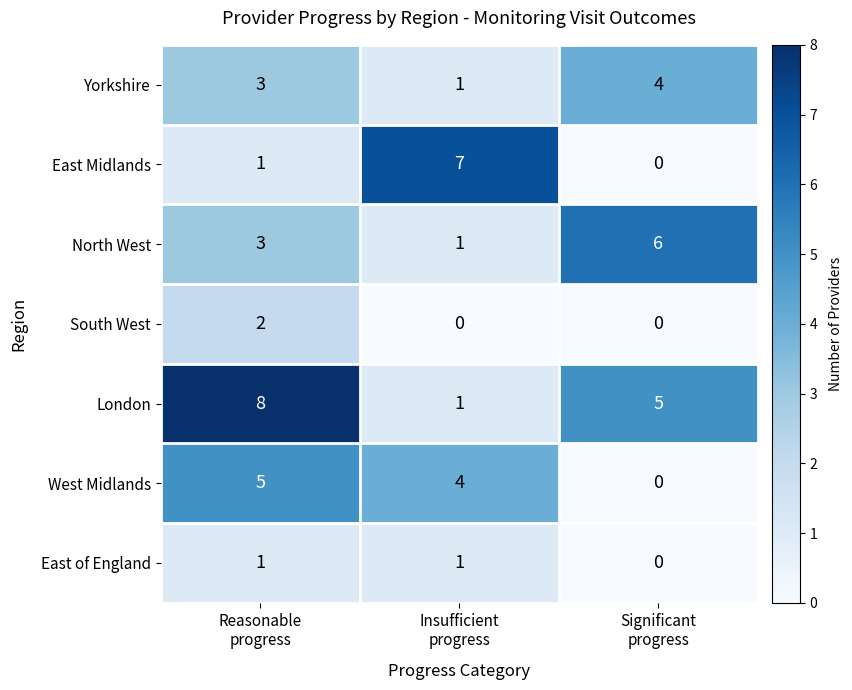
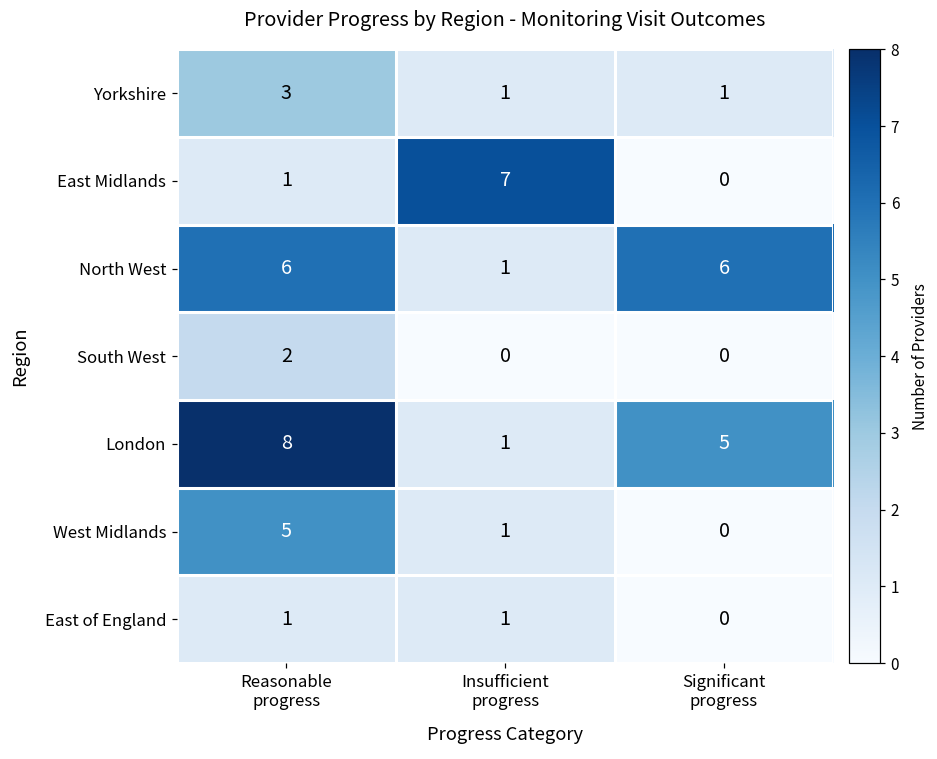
  {
    "Yorkshire": {
      "Reasonable progress": 3,
      "Insufficient progress": 1,
-     "Significant progress": 4
+     "Significant progress": 1
    },
    "East Midlands": {
      "Reasonable progress": 1,
      "Insufficient progress": 7,
      "Significant progress": 0
    },
    "North West": {
-     "Reasonable progress": 3,
+     "Reasonable progress": 6,
      "Insufficient progress": 1,
      "Significant progress": 6
    },
    "South West": {
      "Reasonable progress": 2,
      "Insufficient progress": 0,
      "Significant progress": 0
    },
    "London": {
      "Reasonable progress": 8,
      "Insufficient progress": 1,
      "Significant progress": 5
    },
    "West Midlands": {
      "Reasonable progress": 5,
-     "Insufficient progress": 4,
+     "Insufficient progress": 1,
      "Significant progress": 0
    },
    "East of England": {
      "Reasonable progress": 1,
      "Insufficient progress": 1,
      "Significant progress": 0
    }
  }
